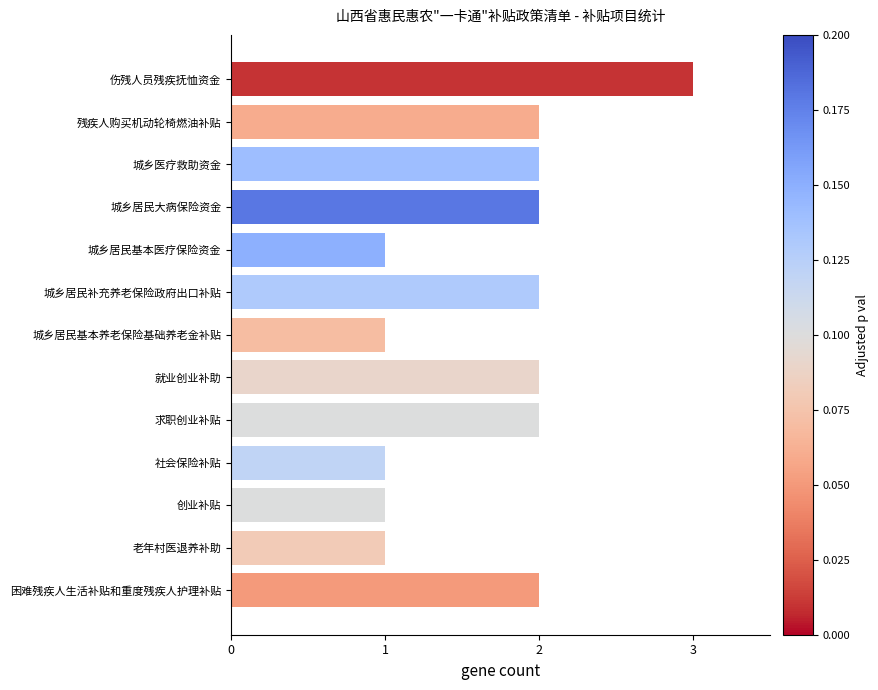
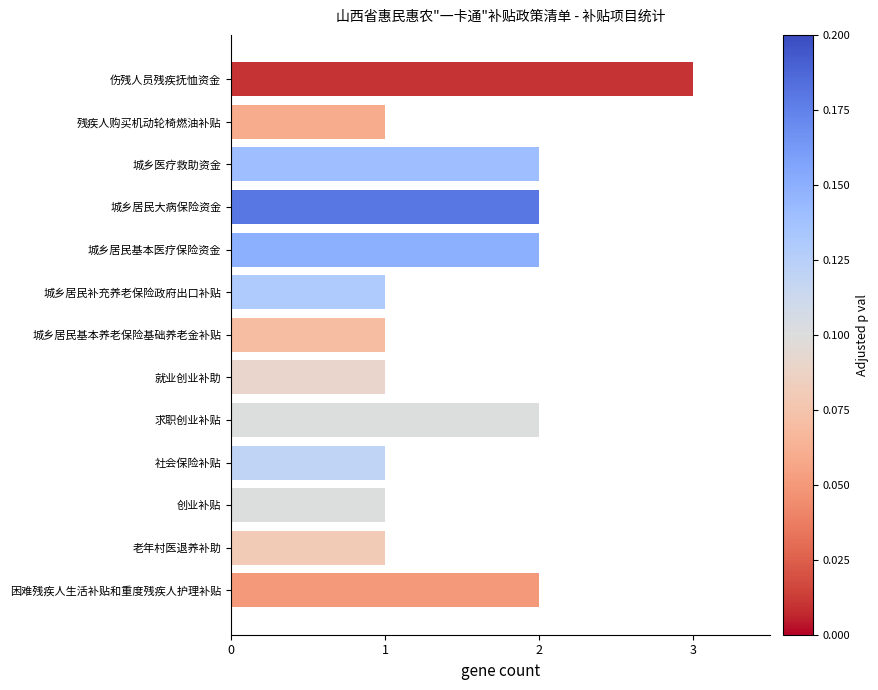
  {
    "伤残人员残疾抚恤资金": 3,
-   "残疾人购买机动轮椅燃油补贴": 2,
+   "残疾人购买机动轮椅燃油补贴": 1,
    "城乡医疗救助资金": 2,
    "城乡居民大病保险资金": 2,
-   "城乡居民基本医疗保险资金": 1,
-   "城乡居民补充养老保险政府出口补贴": 2,
+   "城乡居民基本医疗保险资金": 2,
+   "城乡居民补充养老保险政府出口补贴": 1,
    "城乡居民基本养老保险基础养老金补贴": 1,
-   "就业创业补助": 2,
+   "就业创业补助": 1,
    "求职创业补贴": 2,
    "社会保险补贴": 1,
    "创业补贴": 1,
    "老年村医退养补助": 1,
    "困难残疾人生活补贴和重度残疾人护理补贴": 2
  }
